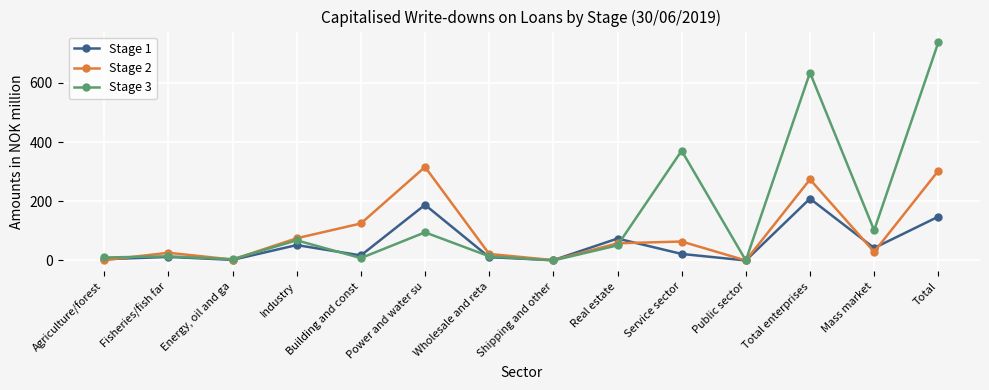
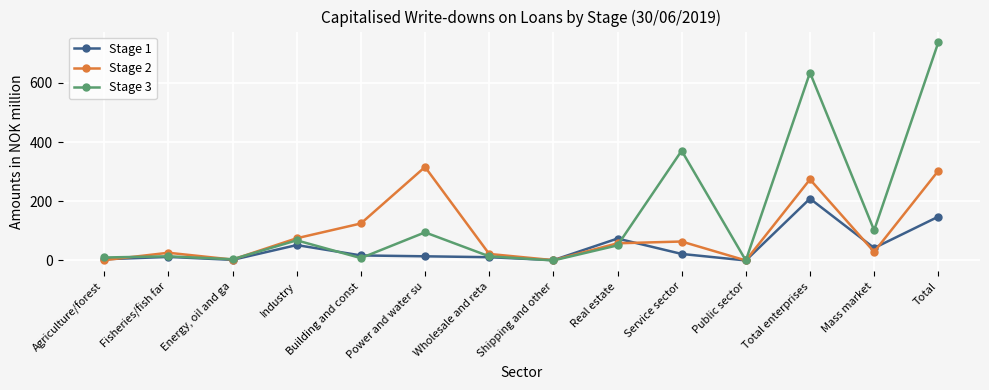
  {
    "Stage 1": {
      "Industry": 50,
      "Building and const": 20,
-     "Power and water su": 190,
+     "Power and water su": 10,
      "Real estate": 70,
      "Service sector": 20,
      "Total enterprises": 210,
      "Mass market": 40,
      "Total": 150
    },
    "Stage 2": {
      "Fisheries/fish far": 30,
      "Building and const": 130,
      "Power and water su": 320,
      "Service sector": 60,
      "Total enterprises": 270,
      "Mass market": 30,
      "Total": 300
    },
    "Stage 3": {
      "Building and const": 10,
      "Power and water su": 100,
      "Service sector": 370,
      "Total enterprises": 640,
      "Mass market": 100,
      "Total": 740
    }
  }
